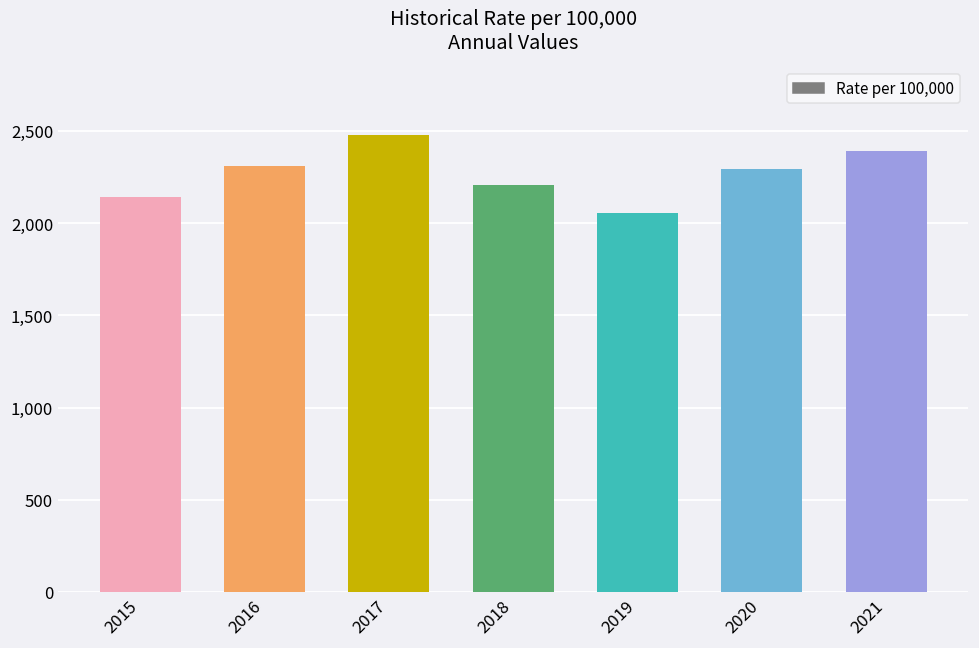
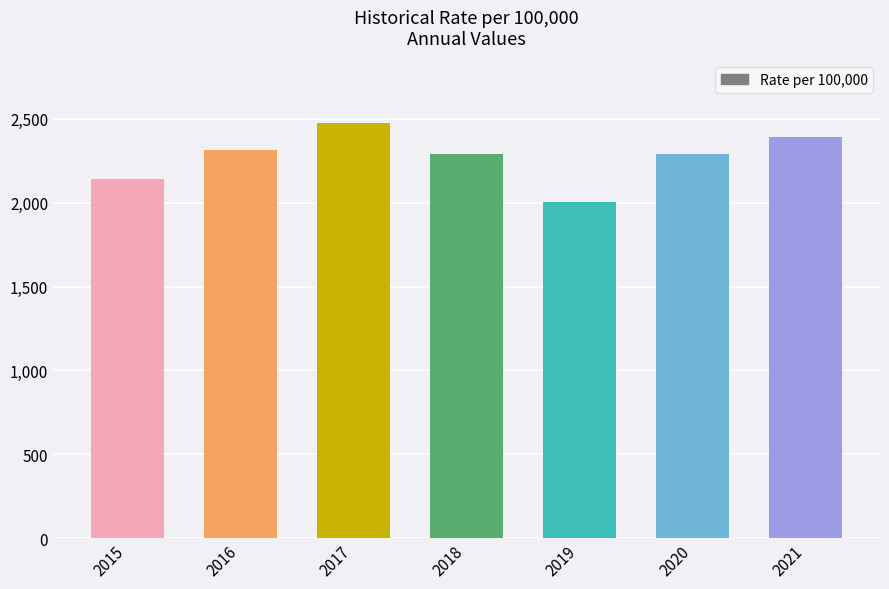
  {
    "2015": "2,140",
    "2016": "2,310",
    "2017": "2,480",
-   "2018": "2,210",
-   "2019": "2,060",
+   "2018": "2,290",
+   "2019": "2,000",
    "2020": "2,290",
    "2021": "2,390"
  }
